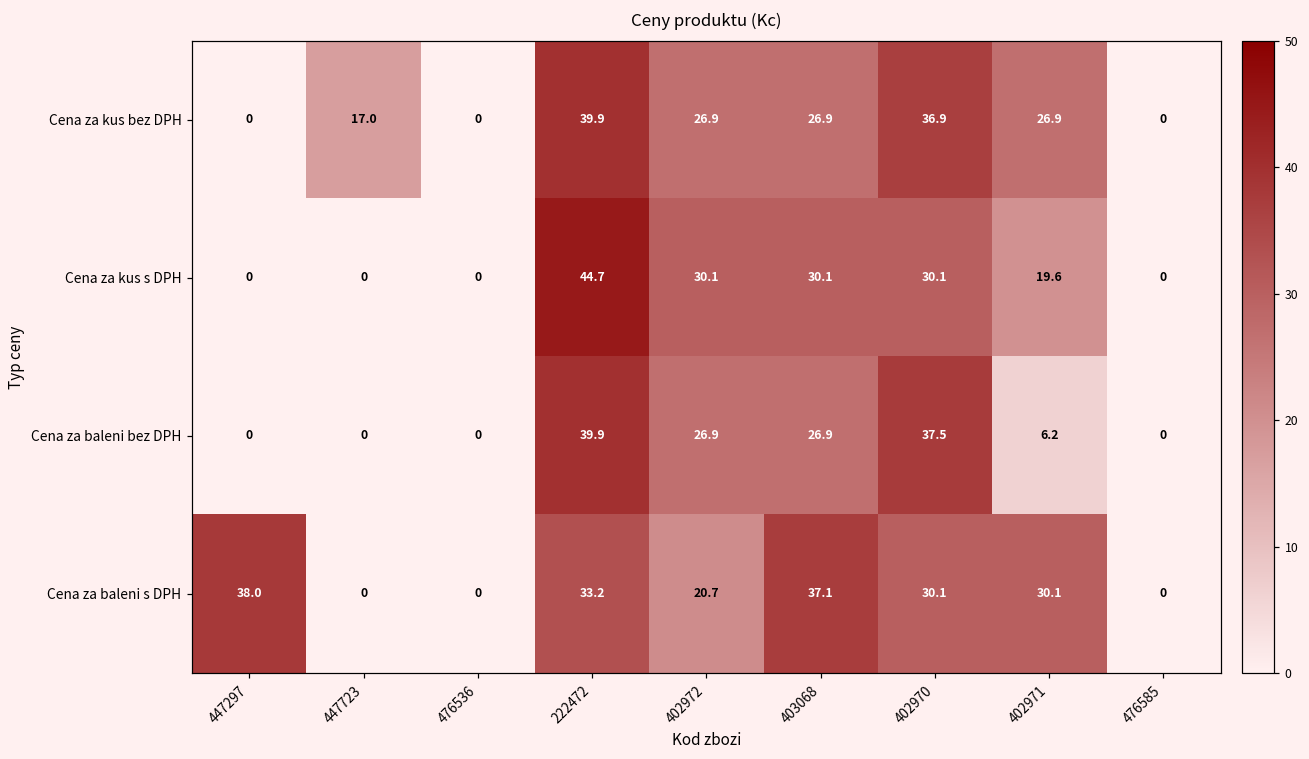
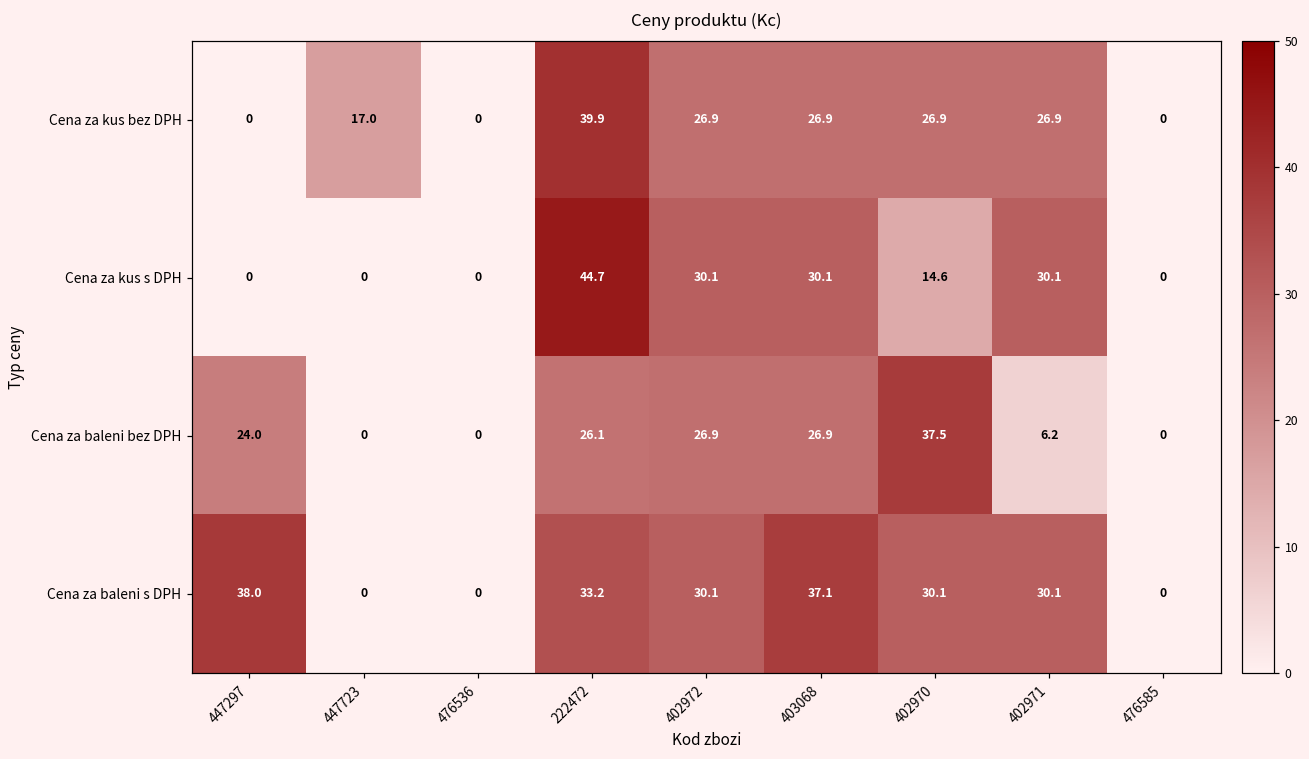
  {
    "Cena za kus bez DPH": {
      "447297": 0,
      "447723": 17.0,
      "476536": 0,
      "222472": 39.9,
      "402972": 26.9,
      "403068": 26.9,
-     "402970": 36.9,
+     "402970": 26.9,
      "402971": 26.9,
      "476585": 0
    },
    "Cena za kus s DPH": {
      "447297": 0,
      "447723": 0,
      "476536": 0,
      "222472": 44.7,
      "402972": 30.1,
      "403068": 30.1,
-     "402970": 30.1,
-     "402971": 19.6,
+     "402970": 14.6,
+     "402971": 30.1,
      "476585": 0
    },
    "Cena za baleni bez DPH": {
-     "447297": 0,
+     "447297": 24.0,
      "447723": 0,
      "476536": 0,
-     "222472": 39.9,
+     "222472": 26.1,
      "402972": 26.9,
      "403068": 26.9,
      "402970": 37.5,
      "402971": 6.2,
      "476585": 0
    },
    "Cena za baleni s DPH": {
      "447297": 38.0,
      "447723": 0,
      "476536": 0,
      "222472": 33.2,
-     "402972": 20.7,
+     "402972": 30.1,
      "403068": 37.1,
      "402970": 30.1,
      "402971": 30.1,
      "476585": 0
    }
  }
